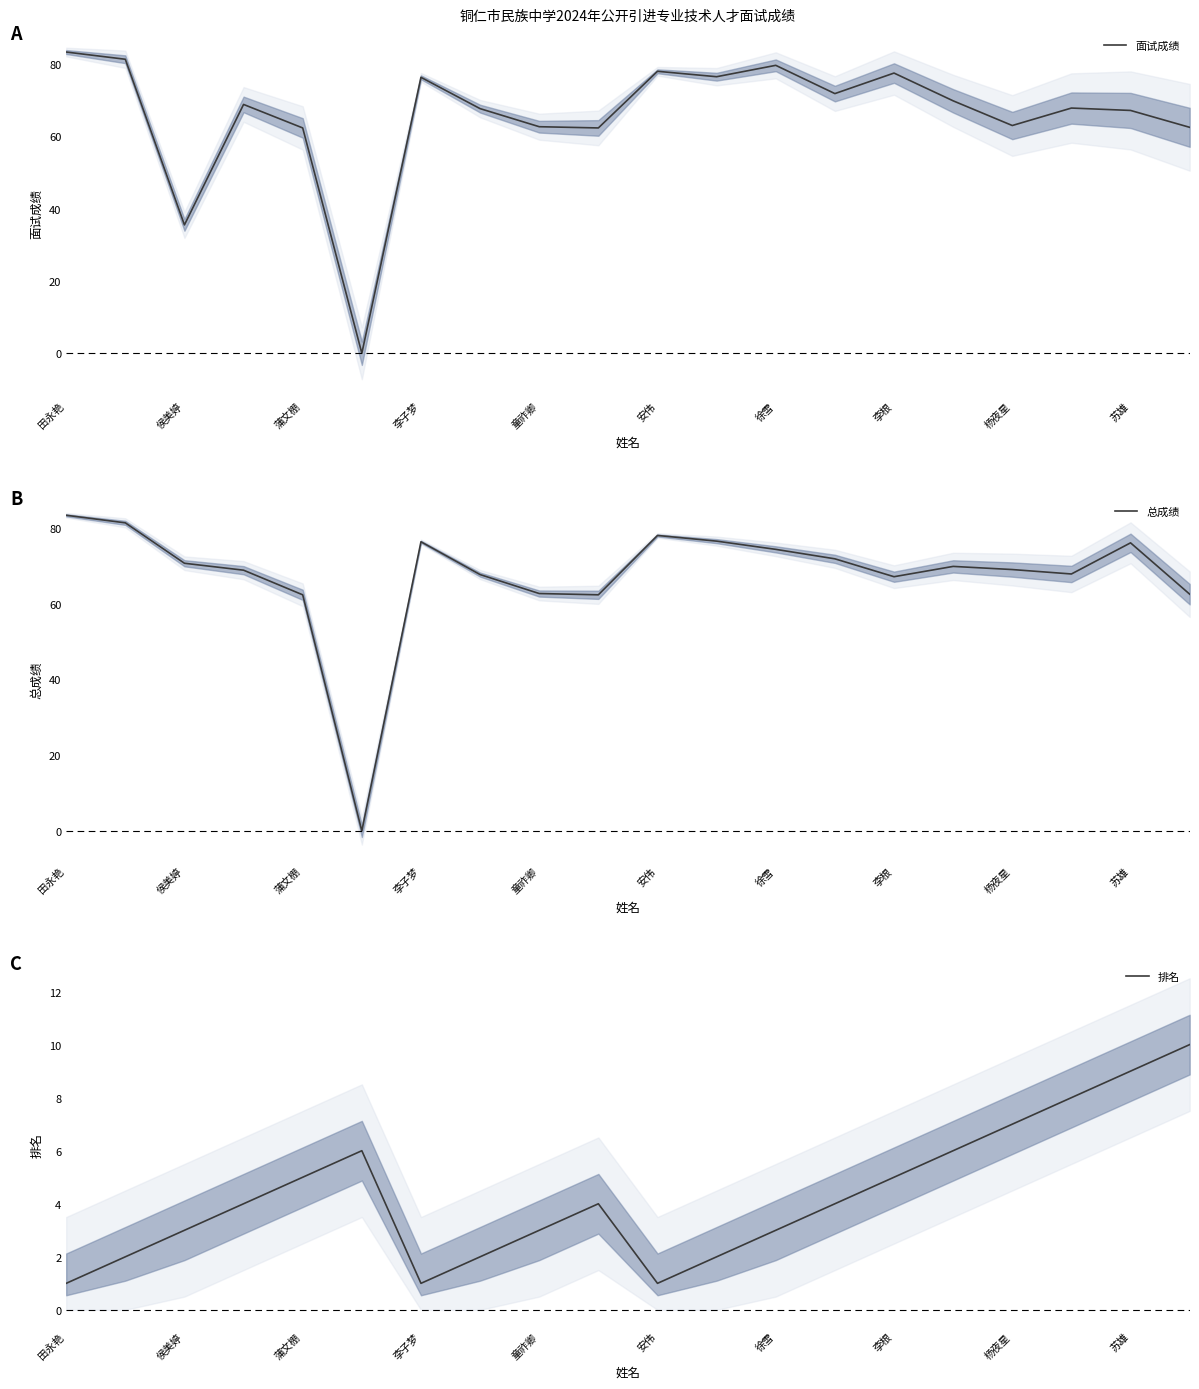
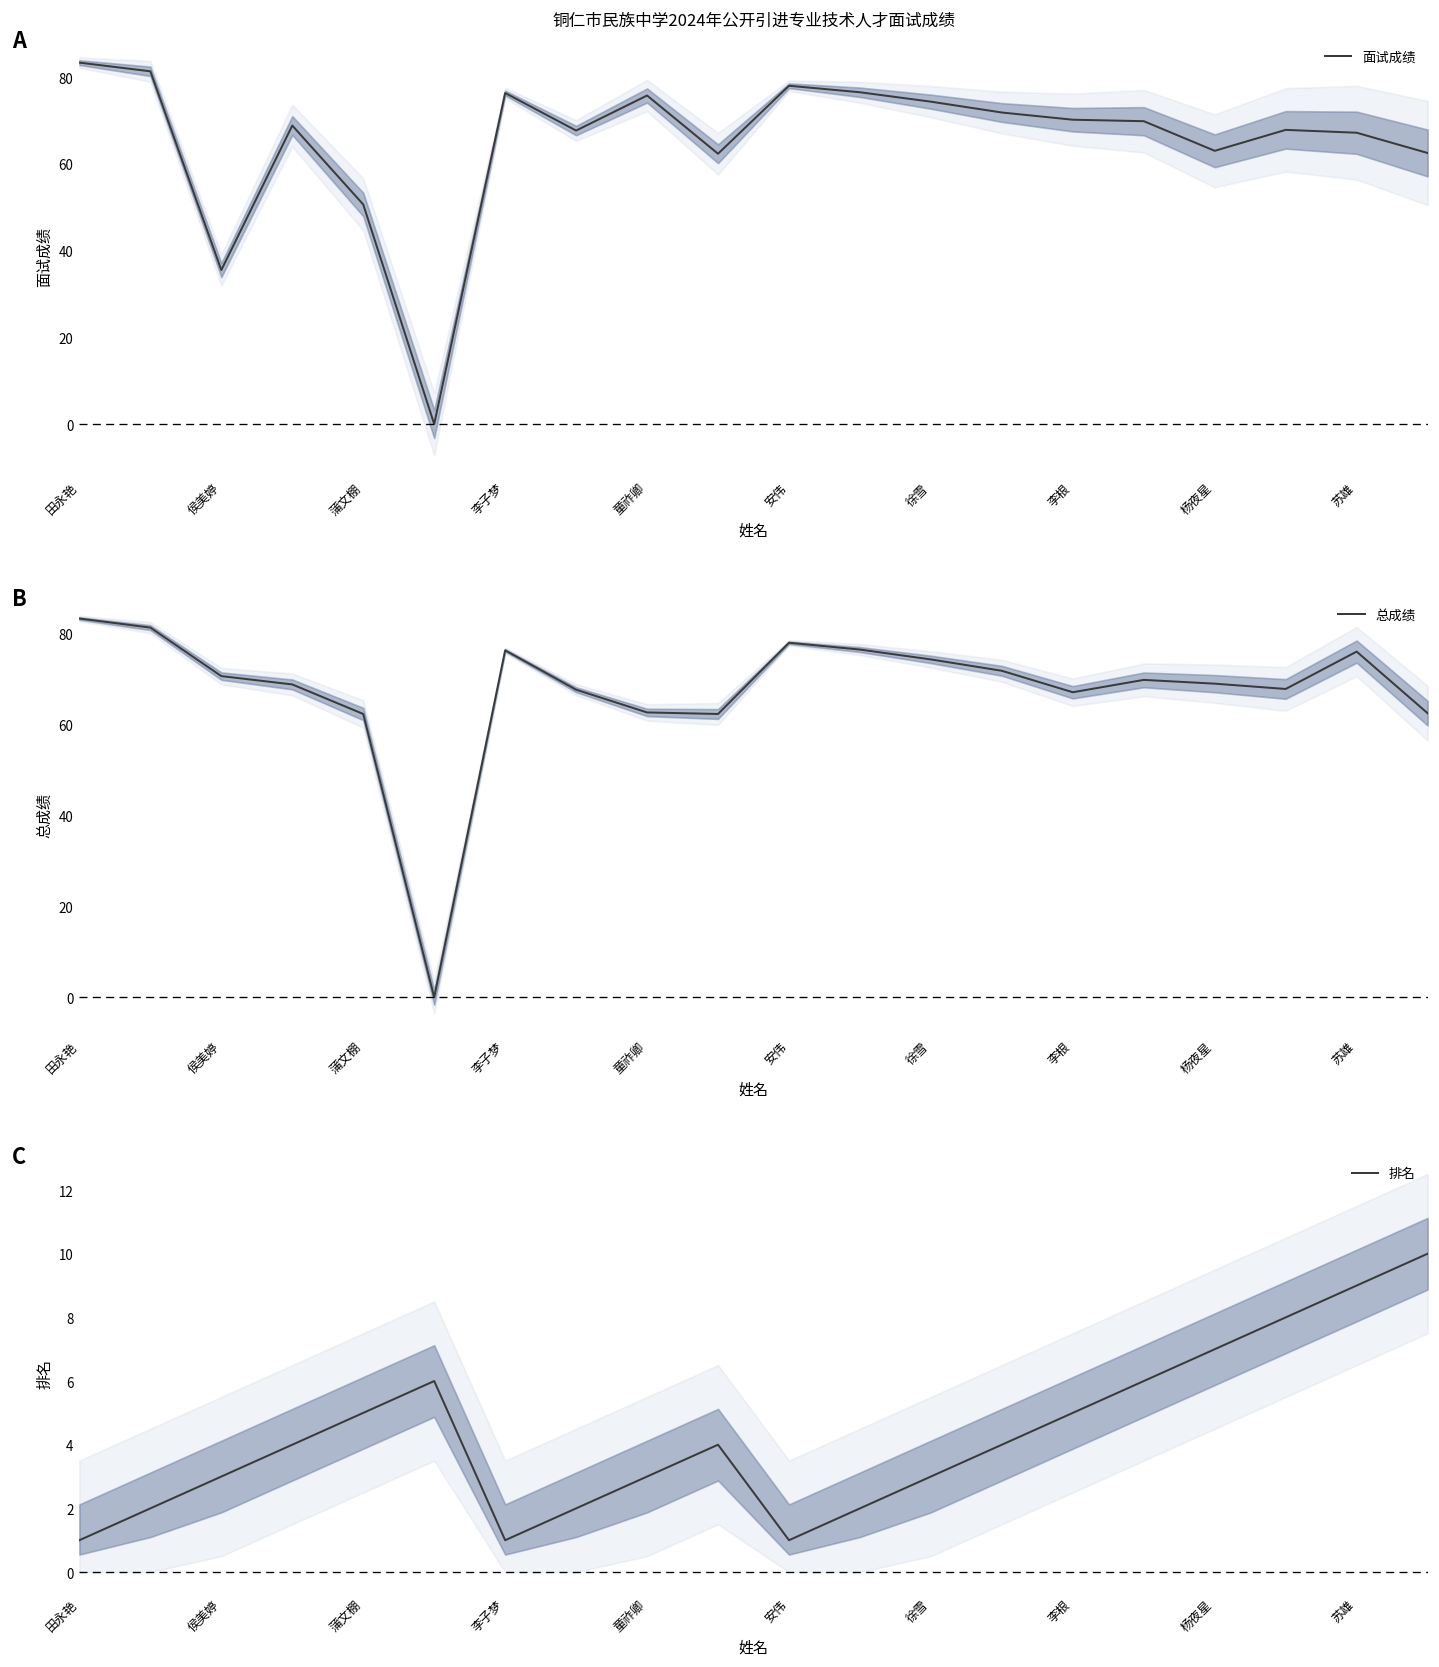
  {
    "铜仁市民族中学2024年公开引进专业技术人才面试成绩": {
      "面试成绩": {
        "侯美婷": 36,
-       "蒲文棚": 62,
-       "童祚卿": 63,
-       "徐雪": 80,
-       "李根": 78,
+       "蒲文棚": 51,
+       "童祚卿": 76,
+       "徐雪": 74,
+       "李根": 70,
        "杨夜星": 63,
        "苏雄": 67
      }
    }
  }
